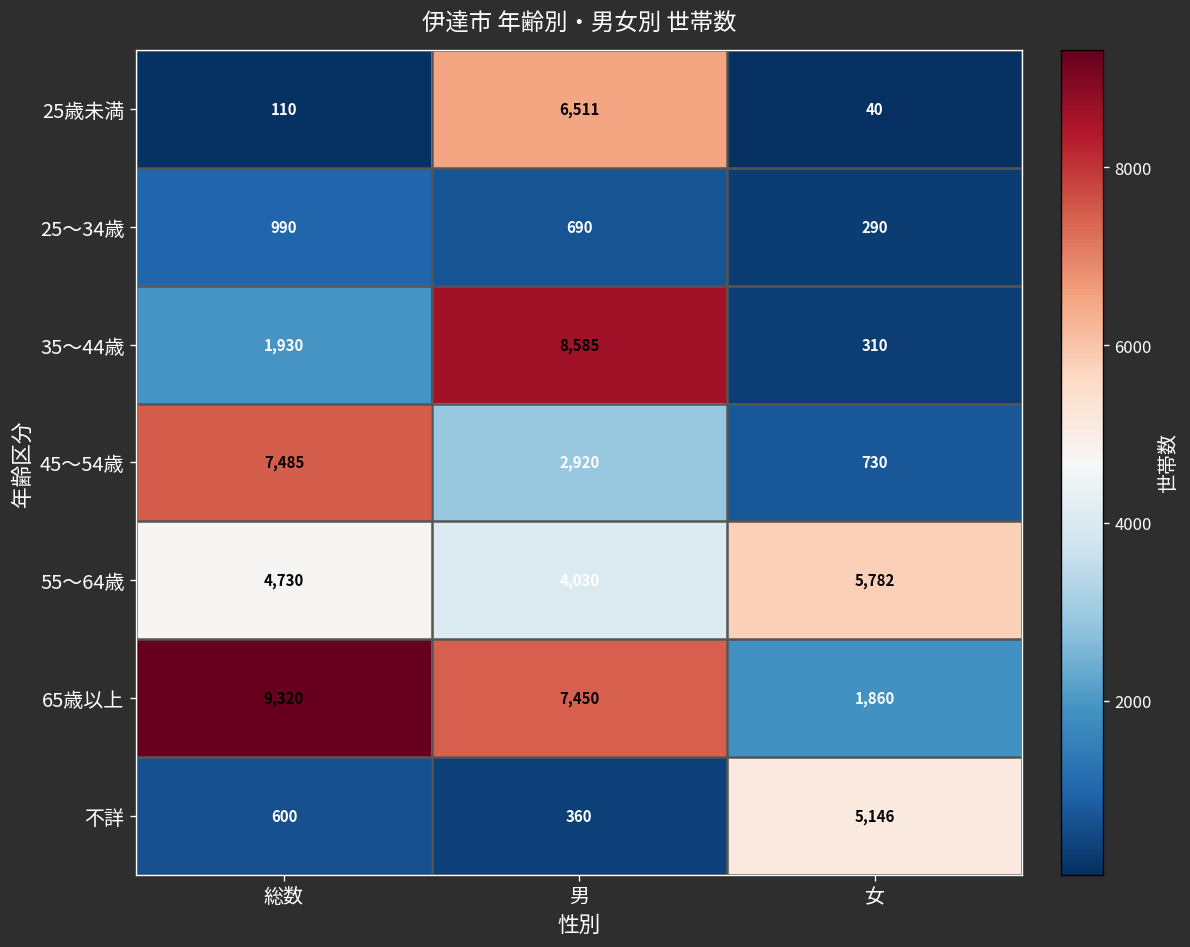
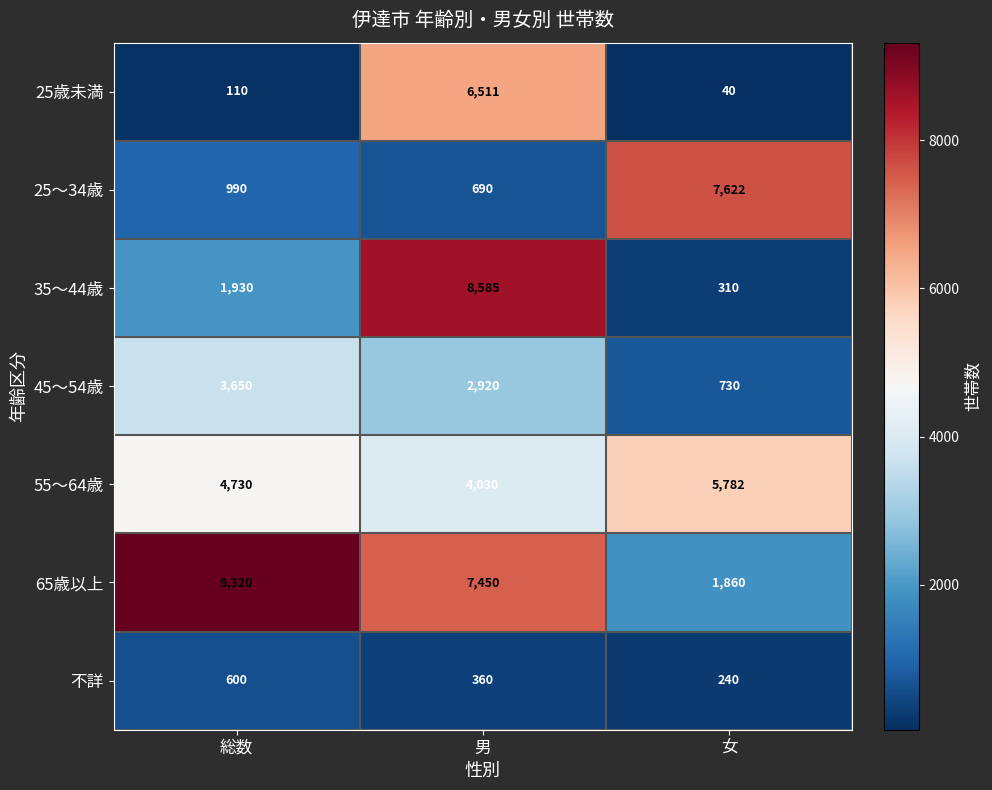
  {
    "25歳未満": {
      "総数": "110",
      "男": "6,511",
      "女": "40"
    },
    "25～34歳": {
      "総数": "990",
      "男": "690",
-     "女": "290"
+     "女": "7,622"
    },
    "35～44歳": {
      "総数": "1,930",
      "男": "8,585",
      "女": "310"
    },
    "45～54歳": {
-     "総数": "7,485",
+     "総数": "3,650",
      "男": "2,920",
      "女": "730"
    },
    "55～64歳": {
      "総数": "4,730",
      "女": "5,782"
    },
    "65歳以上": {
      "総数": "9,320",
      "男": "7,450",
      "女": "1,860"
    },
    "不詳": {
      "総数": "600",
      "男": "360",
-     "女": "5,146"
+     "女": "240"
    }
  }
